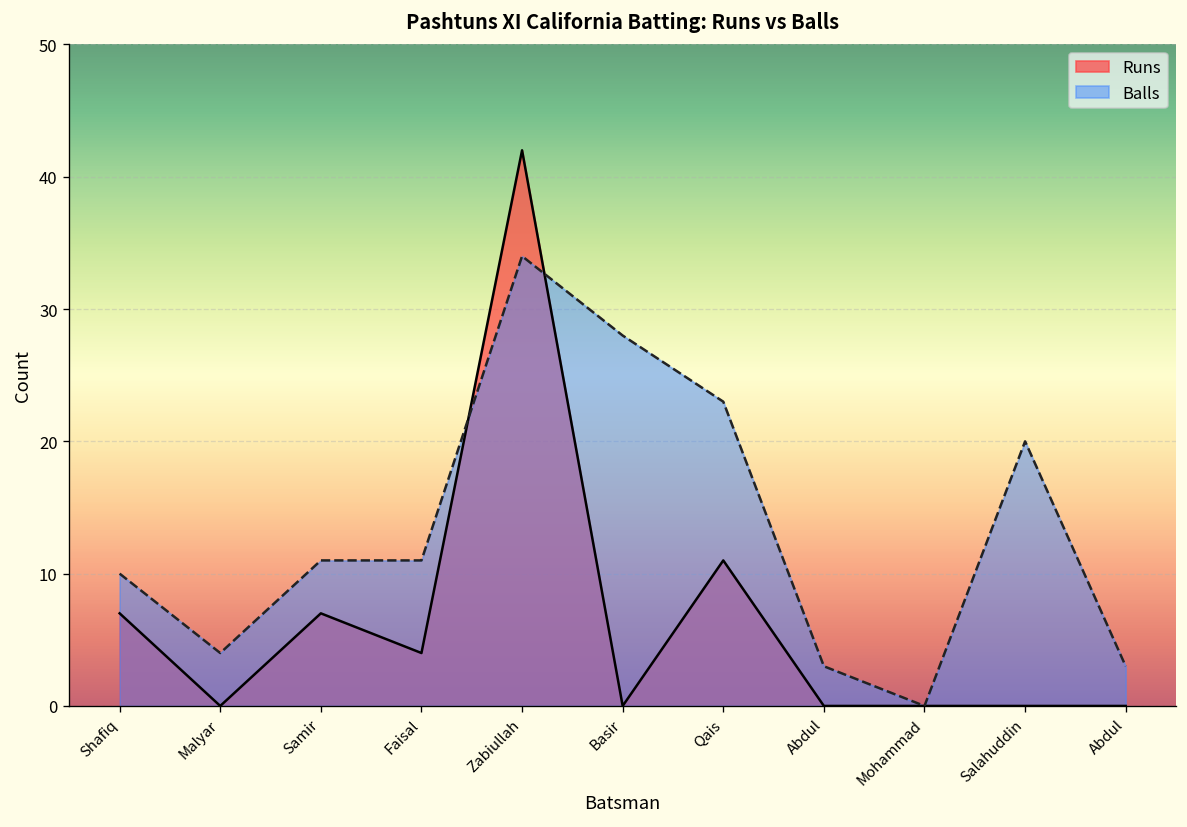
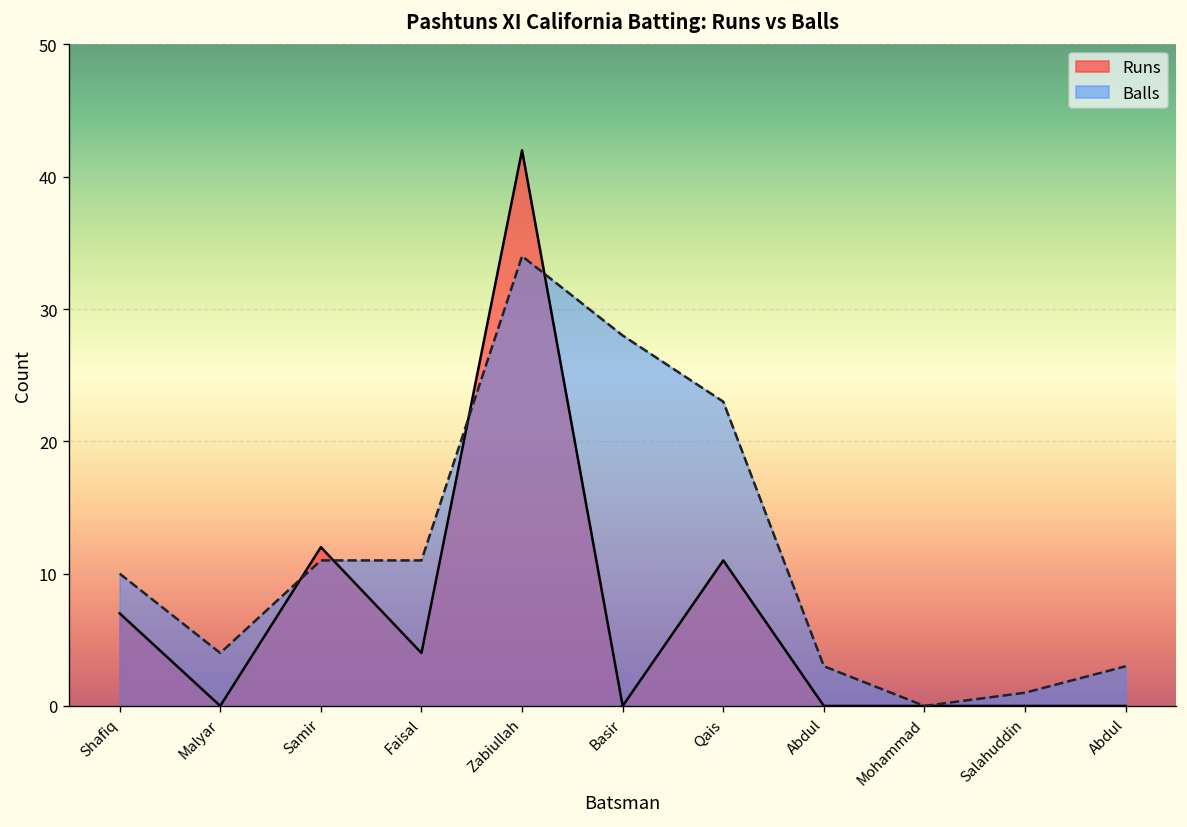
  {
    "Runs": {
      "Shafiq": 7,
      "Malyar": 0,
-     "Samir": 7,
+     "Samir": 12,
      "Faisal": 4,
      "Zabiullah": 42,
      "Basir": 0,
      "Qais": 11,
      "Salahuddin": 0
    },
    "Balls": {
      "Shafiq": 10,
      "Malyar": 4,
      "Samir": 11,
      "Faisal": 11,
      "Zabiullah": 34,
      "Basir": 28,
      "Qais": 23,
-     "Salahuddin": 20
+     "Salahuddin": 1
    }
  }
